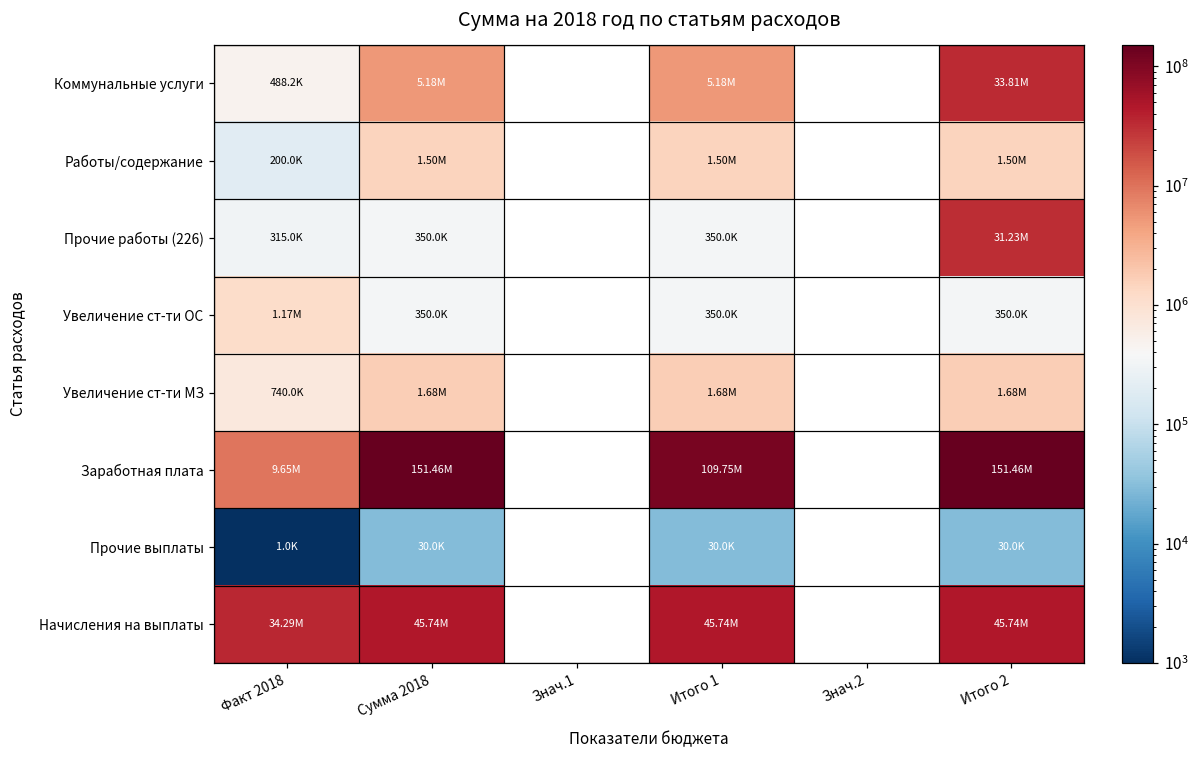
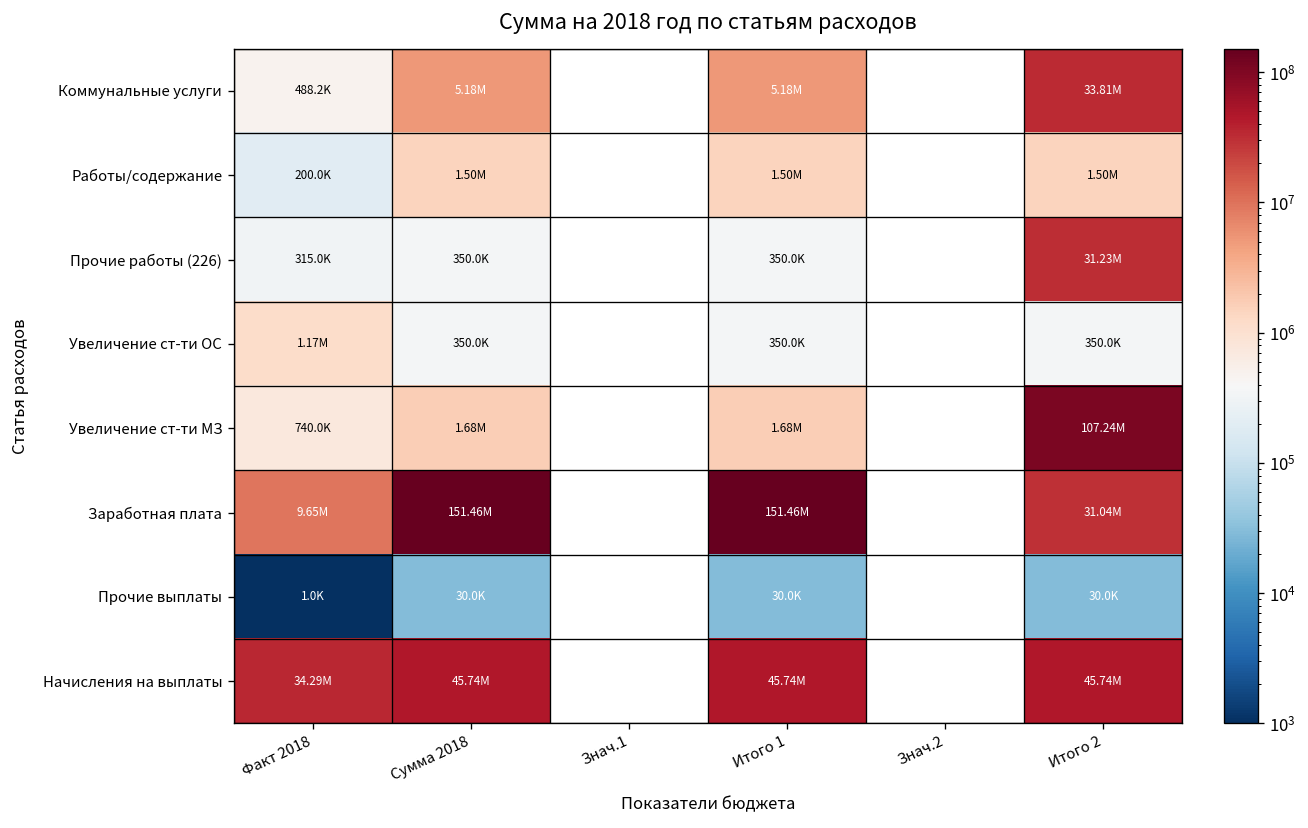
  {
    "Коммунальные услуги": {
      "Факт 2018": "488.2K",
      "Сумма 2018": "5.18M",
      "Итого 1": "5.18M",
      "Итого 2": "33.81M"
    },
    "Работы/содержание": {
      "Факт 2018": "200.0K",
      "Сумма 2018": "1.50M",
      "Итого 1": "1.50M",
      "Итого 2": "1.50M"
    },
    "Прочие работы (226)": {
      "Факт 2018": "315.0K",
      "Сумма 2018": "350.0K",
      "Итого 1": "350.0K",
      "Итого 2": "31.23M"
    },
    "Увеличение ст-ти ОС": {
      "Факт 2018": "1.17M",
      "Сумма 2018": "350.0K",
      "Итого 1": "350.0K",
      "Итого 2": "350.0K"
    },
    "Увеличение ст-ти МЗ": {
      "Факт 2018": "740.0K",
      "Сумма 2018": "1.68M",
      "Итого 1": "1.68M",
-     "Итого 2": "1.68M"
+     "Итого 2": "107.24M"
    },
    "Заработная плата": {
      "Факт 2018": "9.65M",
      "Сумма 2018": "151.46M",
-     "Итого 1": "109.75M",
-     "Итого 2": "151.46M"
+     "Итого 1": "151.46M",
+     "Итого 2": "31.04M"
    },
    "Прочие выплаты": {
      "Факт 2018": "1.0K",
      "Сумма 2018": "30.0K",
      "Итого 1": "30.0K",
      "Итого 2": "30.0K"
    },
    "Начисления на выплаты": {
      "Факт 2018": "34.29M",
      "Сумма 2018": "45.74M",
      "Итого 1": "45.74M",
      "Итого 2": "45.74M"
    }
  }
